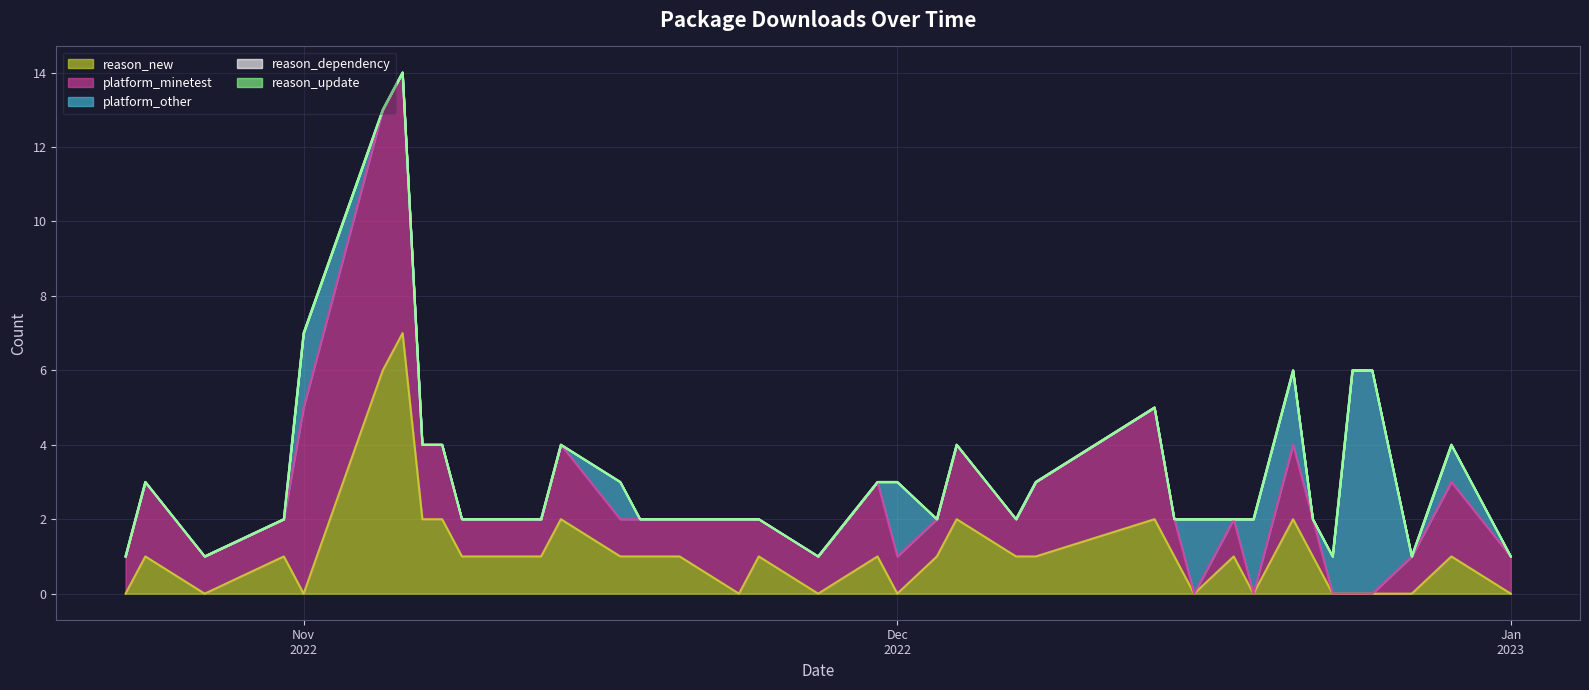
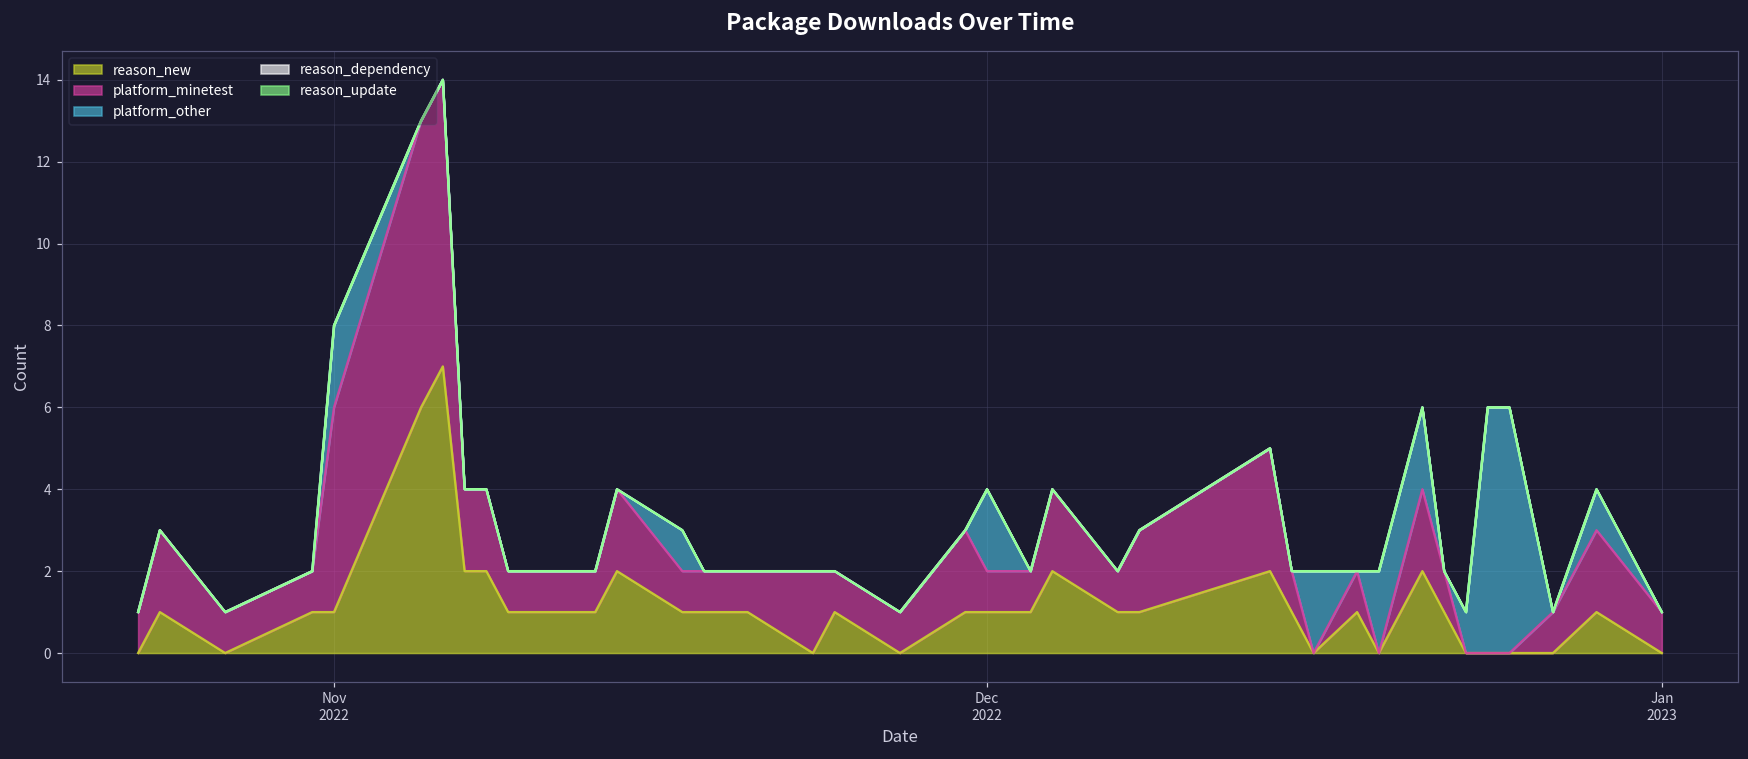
  {
    "reason_new": {
-     "Nov 2022": 0,
-     "Dec 2022": 0,
+     "Nov 2022": 1,
+     "Dec 2022": 1,
      "Jan 2023": 0
    },
    "platform_minetest": {
      "Nov 2022": 5,
      "Dec 2022": 1
    }
  }
